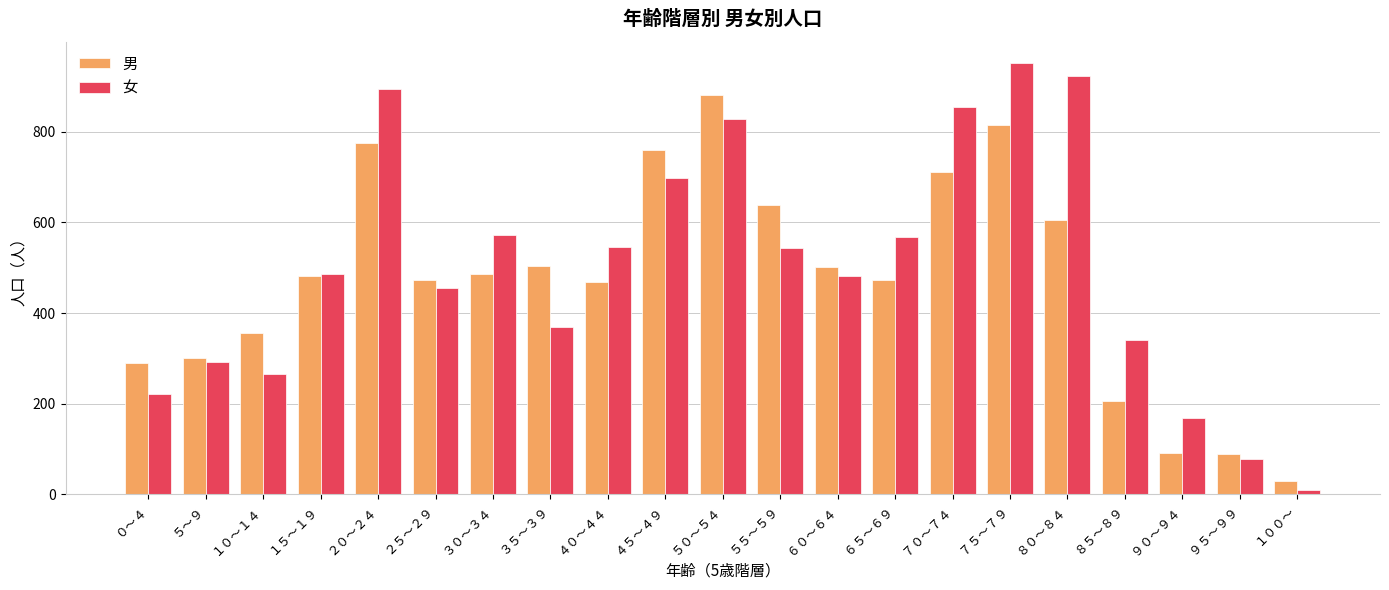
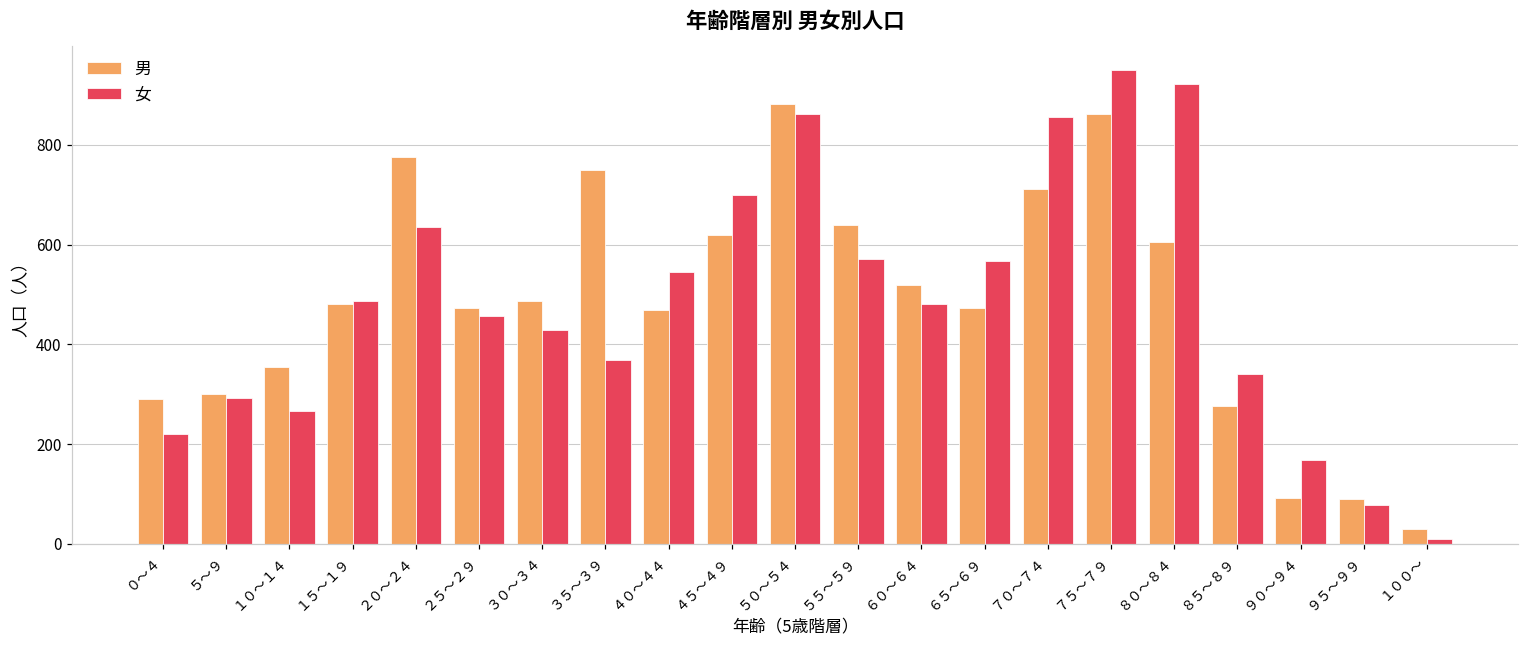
  {
    "男": {
      "０～４": 290,
      "５～９": 300,
      "１０～１４": 360,
      "１５～１９": 480,
      "２０～２４": 780,
      "２５～２９": 470,
      "３０～３４": 490,
-     "３５～３９": 500,
+     "３５～３９": 750,
      "４０～４４": 470,
-     "４５～４９": 760,
+     "４５～４９": 620,
      "５０～５４": 880,
      "５５～５９": 640,
-     "６０～６４": 500,
+     "６０～６４": 520,
      "６５～６９": 470,
      "７０～７４": 710,
-     "７５～７９": 820,
+     "７５～７９": 860,
      "８０～８４": 610,
-     "８５～８９": 210,
+     "８５～８９": 280,
      "９０～９４": 90,
      "９５～９９": 90,
      "１００～": 30
    },
    "女": {
      "０～４": 220,
      "５～９": 290,
      "１０～１４": 270,
      "１５～１９": 490,
-     "２０～２４": 900,
+     "２０～２４": 640,
      "２５～２９": 460,
-     "３０～３４": 570,
+     "３０～３４": 430,
      "３５～３９": 370,
      "４０～４４": 550,
      "４５～４９": 700,
-     "５０～５４": 830,
-     "５５～５９": 540,
+     "５０～５４": 860,
+     "５５～５９": 570,
      "６０～６４": 480,
      "６５～６９": 570,
      "７０～７４": 860,
      "７５～７９": 950,
      "８０～８４": 920,
      "８５～８９": 340,
      "９０～９４": 170,
      "９５～９９": 80,
      "１００～": 10
    }
  }
